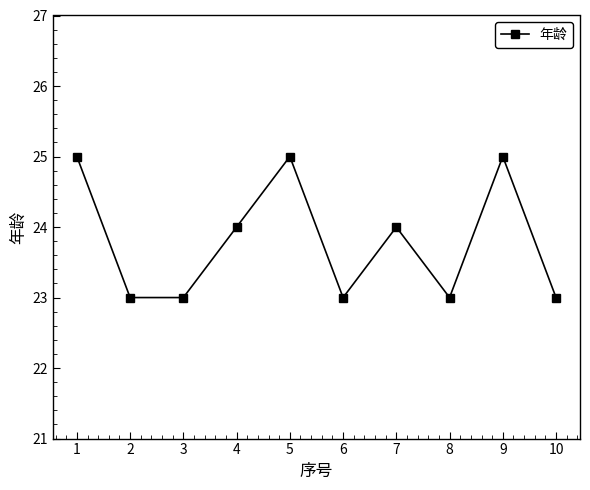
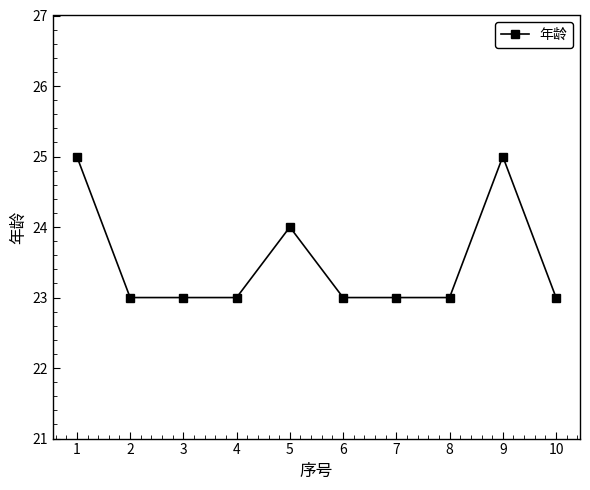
  {
    "1": 25,
    "2": 23,
    "3": 23,
-   "4": 24,
-   "5": 25,
+   "4": 23,
+   "5": 24,
    "6": 23,
-   "7": 24,
+   "7": 23,
    "8": 23,
    "9": 25,
    "10": 23
  }
